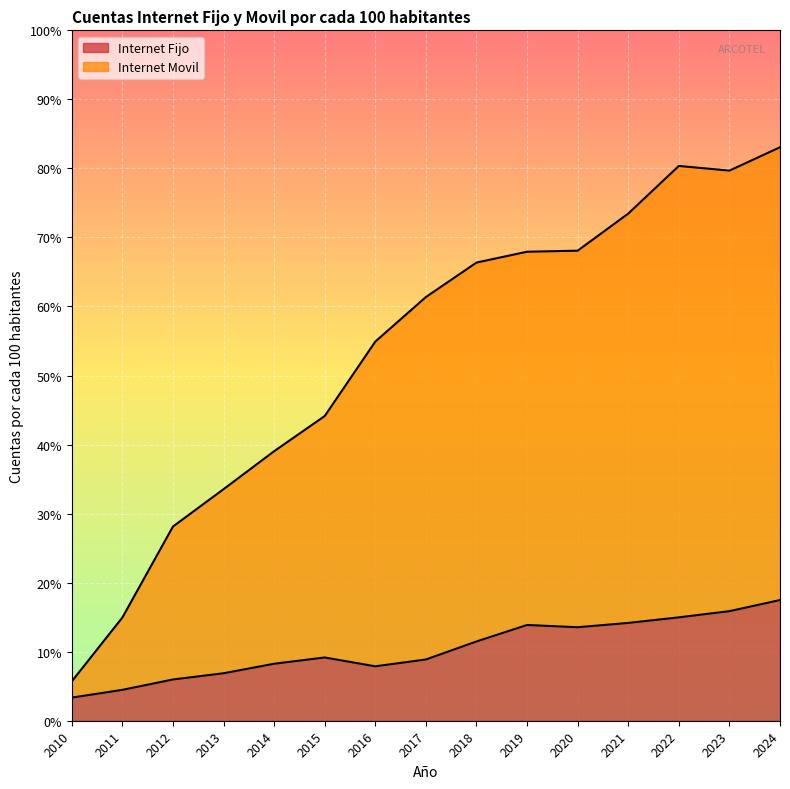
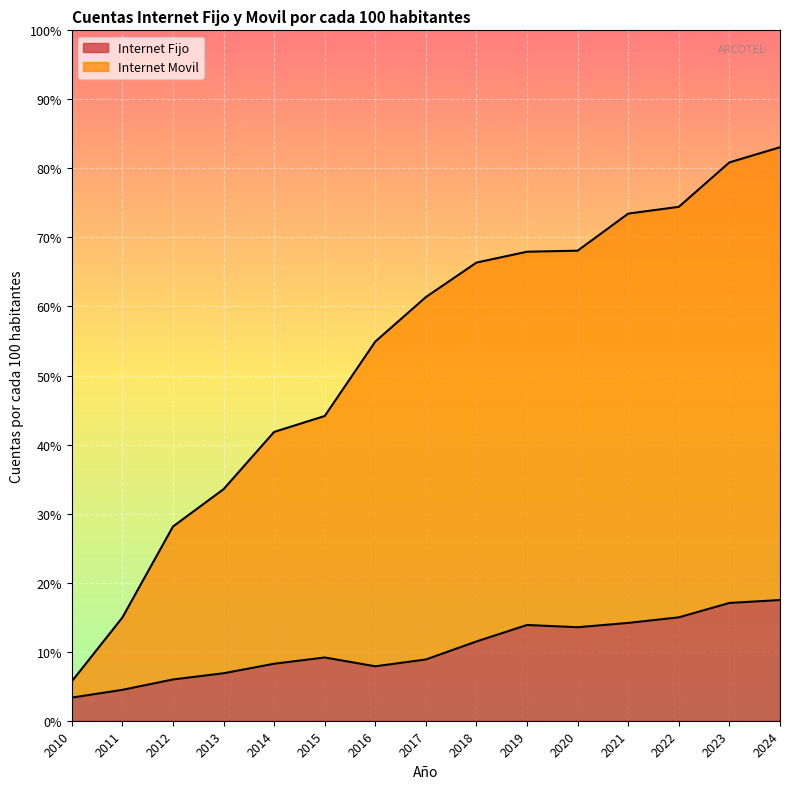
  {
    "Internet Fijo": {
      "2010": "3%",
      "2011": "4%",
      "2012": "6%",
      "2013": "7%",
      "2014": "8%",
      "2015": "9%",
      "2016": "8%",
      "2017": "9%",
      "2018": "11%",
      "2019": "14%",
      "2020": "14%",
      "2021": "14%",
      "2022": "15%",
-     "2023": "16%",
+     "2023": "17%",
      "2024": "17%"
    },
    "Internet Movil": {
      "2010": "2%",
      "2011": "10%",
      "2012": "22%",
      "2013": "27%",
-     "2014": "31%",
+     "2014": "34%",
      "2015": "35%",
      "2016": "47%",
      "2017": "52%",
      "2018": "55%",
      "2019": "54%",
      "2020": "55%",
      "2021": "59%",
-     "2022": "65%",
+     "2022": "59%",
      "2023": "64%",
      "2024": "66%"
    }
  }
